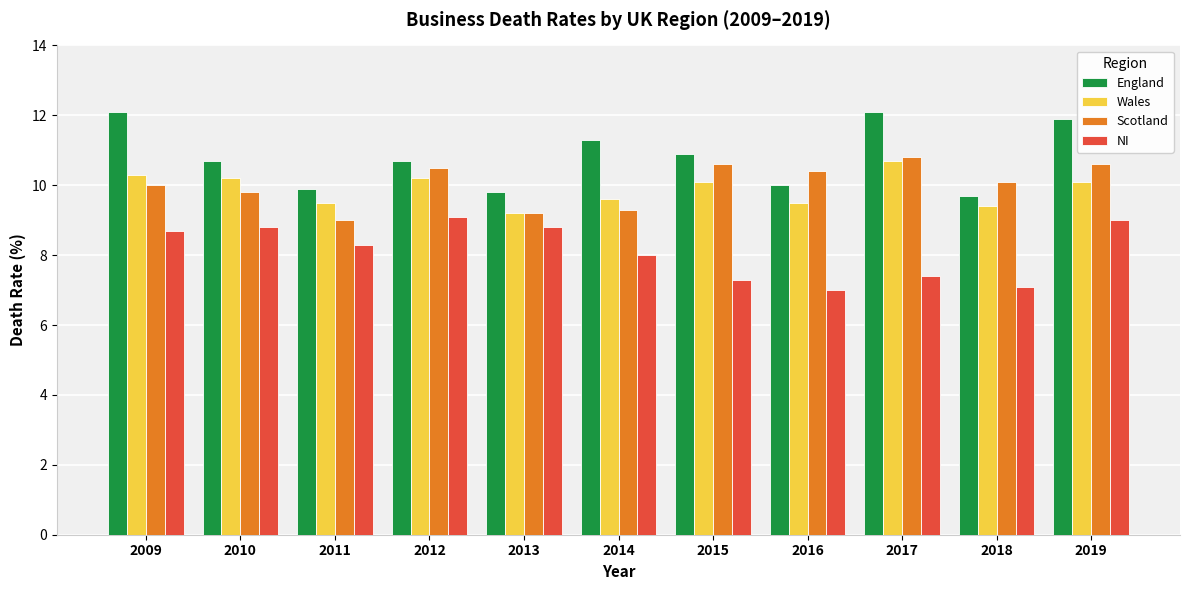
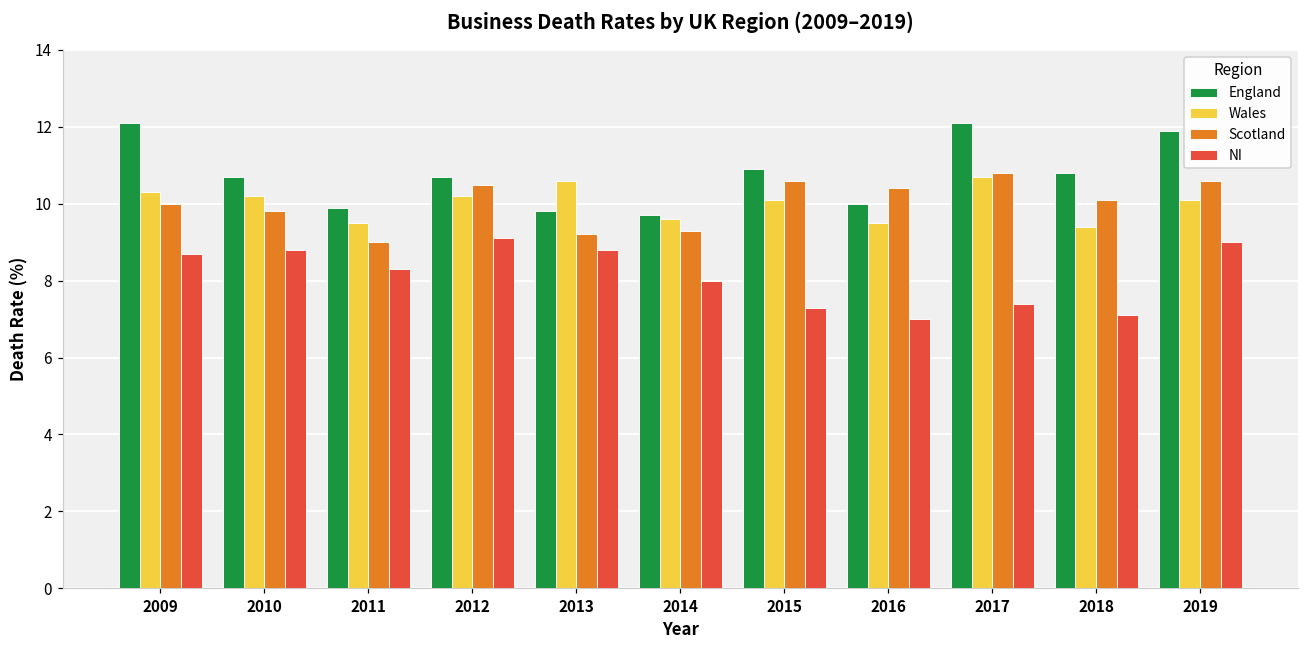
  {
    "England": {
      "2009": 12.1,
      "2010": 10.7,
      "2011": 9.9,
      "2012": 10.7,
      "2013": 9.8,
-     "2014": 11.3,
+     "2014": 9.7,
      "2015": 10.9,
      "2016": 10.0,
      "2017": 12.1,
-     "2018": 9.7,
+     "2018": 10.8,
      "2019": 11.9
    },
    "Wales": {
      "2009": 10.3,
      "2010": 10.2,
      "2011": 9.5,
      "2012": 10.2,
-     "2013": 9.2,
+     "2013": 10.6,
      "2014": 9.6,
      "2015": 10.1,
      "2016": 9.5,
      "2017": 10.7,
      "2018": 9.4,
      "2019": 10.1
    }
  }
